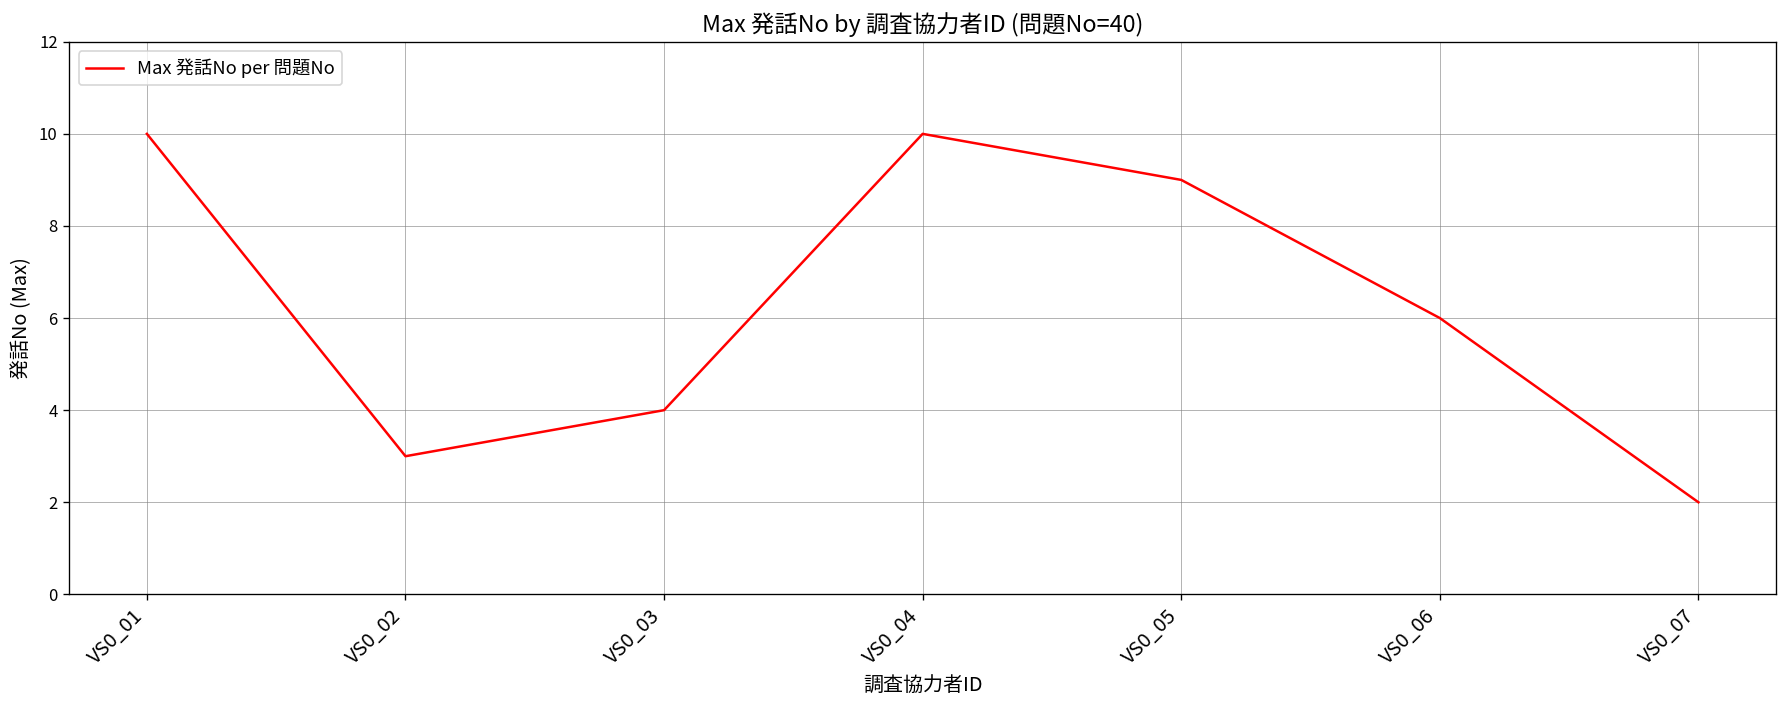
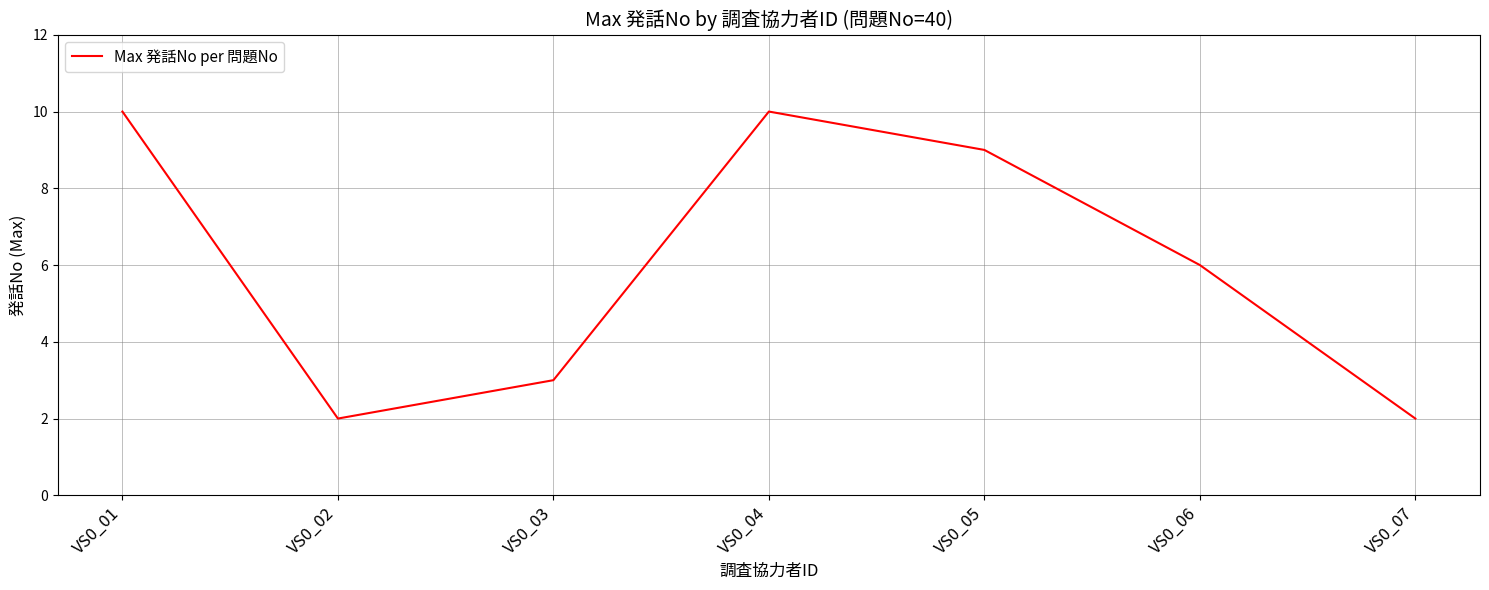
  {
    "VS0_01": 10,
-   "VS0_02": 3,
-   "VS0_03": 4,
+   "VS0_02": 2,
+   "VS0_03": 3,
    "VS0_04": 10,
    "VS0_05": 9,
    "VS0_06": 6,
    "VS0_07": 2
  }
